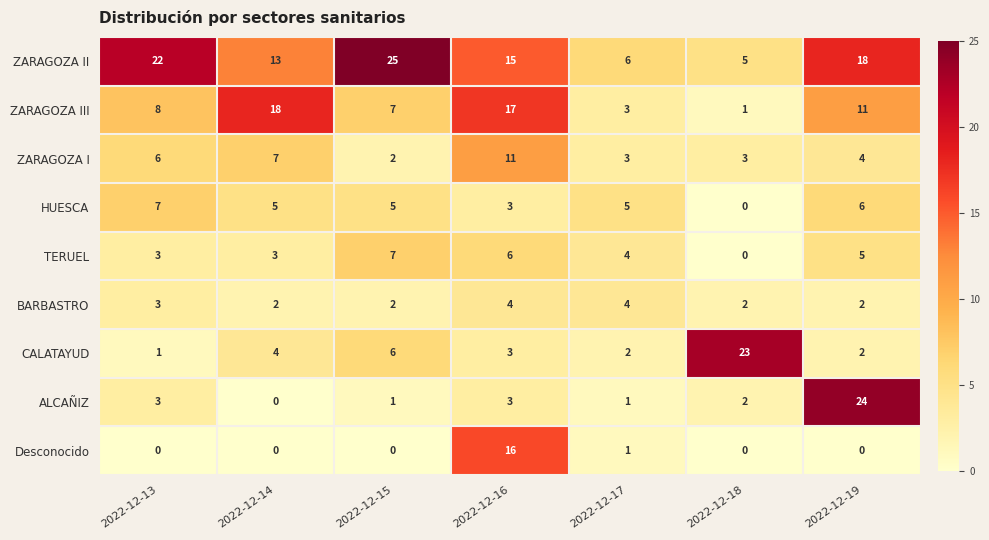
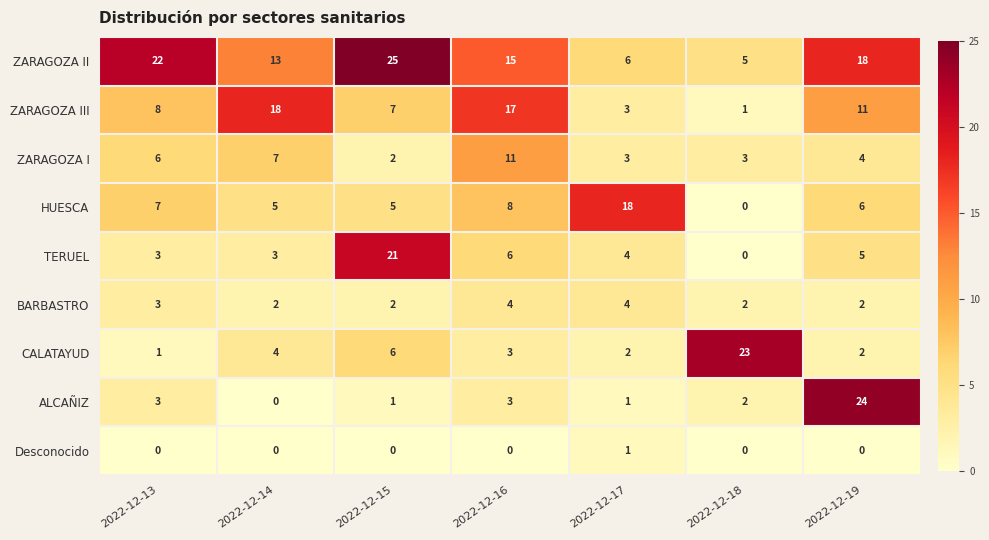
  {
    "ZARAGOZA II": {
      "2022-12-13": 22,
      "2022-12-14": 13,
      "2022-12-15": 25,
      "2022-12-16": 15,
      "2022-12-17": 6,
      "2022-12-18": 5,
      "2022-12-19": 18
    },
    "ZARAGOZA III": {
      "2022-12-13": 8,
      "2022-12-14": 18,
      "2022-12-15": 7,
      "2022-12-16": 17,
      "2022-12-17": 3,
      "2022-12-18": 1,
      "2022-12-19": 11
    },
    "ZARAGOZA I": {
      "2022-12-13": 6,
      "2022-12-14": 7,
      "2022-12-15": 2,
      "2022-12-16": 11,
      "2022-12-17": 3,
      "2022-12-18": 3,
      "2022-12-19": 4
    },
    "HUESCA": {
      "2022-12-13": 7,
      "2022-12-14": 5,
      "2022-12-15": 5,
-     "2022-12-16": 3,
-     "2022-12-17": 5,
+     "2022-12-16": 8,
+     "2022-12-17": 18,
      "2022-12-18": 0,
      "2022-12-19": 6
    },
    "TERUEL": {
      "2022-12-13": 3,
      "2022-12-14": 3,
-     "2022-12-15": 7,
+     "2022-12-15": 21,
      "2022-12-16": 6,
      "2022-12-17": 4,
      "2022-12-18": 0,
      "2022-12-19": 5
    },
    "BARBASTRO": {
      "2022-12-13": 3,
      "2022-12-14": 2,
      "2022-12-15": 2,
      "2022-12-16": 4,
      "2022-12-17": 4,
      "2022-12-18": 2,
      "2022-12-19": 2
    },
    "CALATAYUD": {
      "2022-12-13": 1,
      "2022-12-14": 4,
      "2022-12-15": 6,
      "2022-12-16": 3,
      "2022-12-17": 2,
      "2022-12-18": 23,
      "2022-12-19": 2
    },
    "ALCAÑIZ": {
      "2022-12-13": 3,
      "2022-12-14": 0,
      "2022-12-15": 1,
      "2022-12-16": 3,
      "2022-12-17": 1,
      "2022-12-18": 2,
      "2022-12-19": 24
    },
    "Desconocido": {
      "2022-12-13": 0,
      "2022-12-14": 0,
      "2022-12-15": 0,
-     "2022-12-16": 16,
+     "2022-12-16": 0,
      "2022-12-17": 1,
      "2022-12-18": 0,
      "2022-12-19": 0
    }
  }
